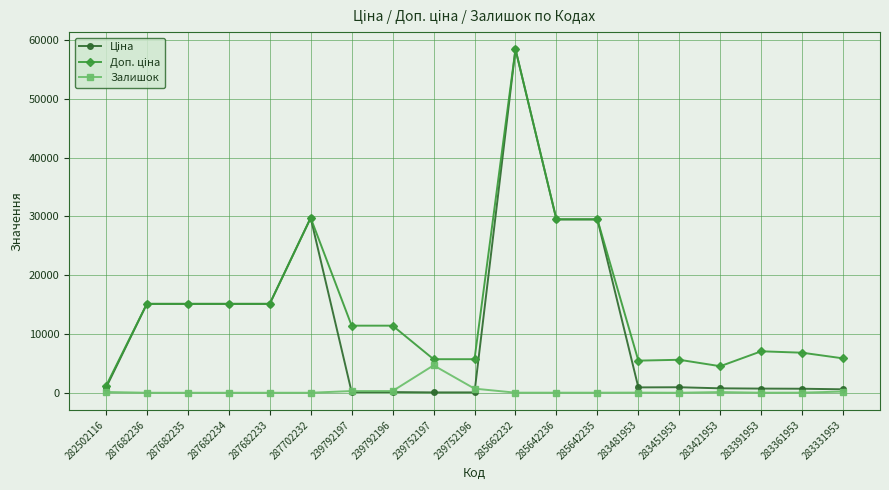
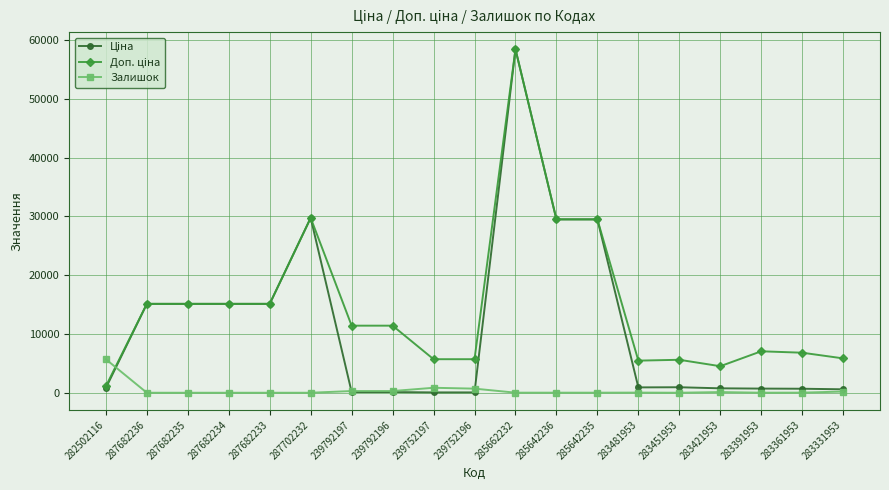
  {
    "Залишок": {
-     "282502116": 0,
+     "282502116": 6000,
      "287682236": 0,
      "287682235": 0,
      "287682234": 0,
      "287682233": 0,
      "287702232": 0,
-     "239752197": 5000,
+     "239752197": 1000,
      "239752196": 1000,
      "285662232": 0,
      "285642236": 0,
      "285642235": 0,
      "283481953": 0,
      "283451953": 0,
      "283421953": 0,
      "283391953": 0,
      "283361953": 0
    }
  }
